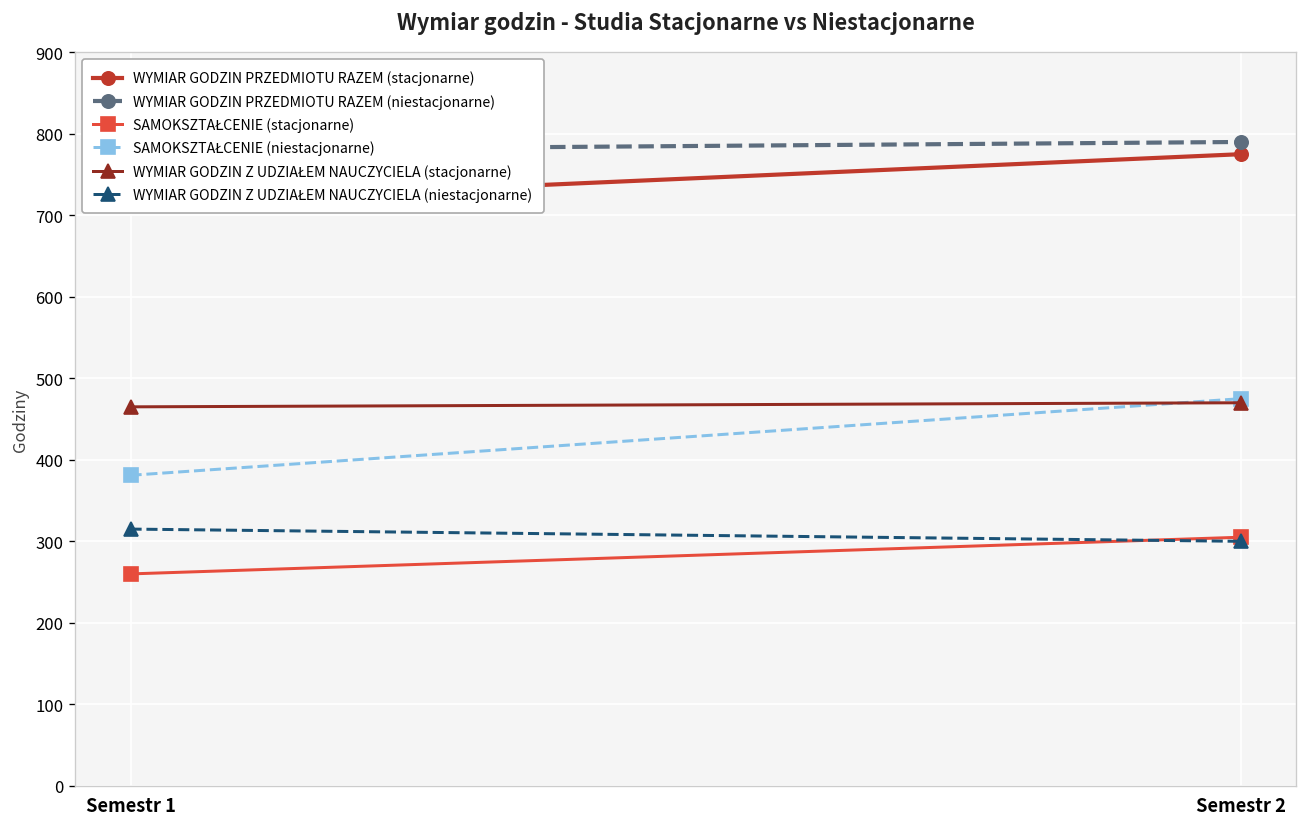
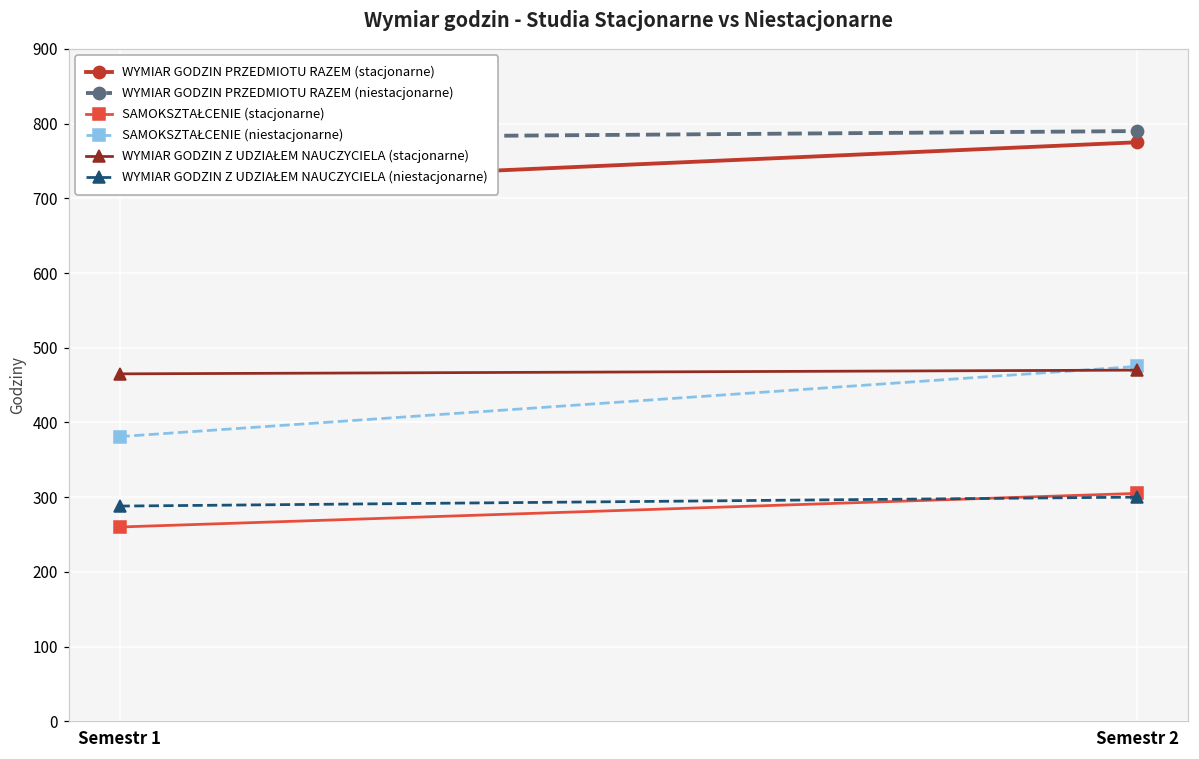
  {
    "WYMIAR GODZIN PRZEDMIOTU RAZEM (niestacjonarne)": {
      "Semestr 2": 790
    },
    "SAMOKSZTAŁCENIE (niestacjonarne)": {
      "Semestr 1": 380,
      "Semestr 2": 480
    },
    "WYMIAR GODZIN Z UDZIAŁEM NAUCZYCIELA (niestacjonarne)": {
-     "Semestr 1": 320,
+     "Semestr 1": 290,
      "Semestr 2": 300
    }
  }
